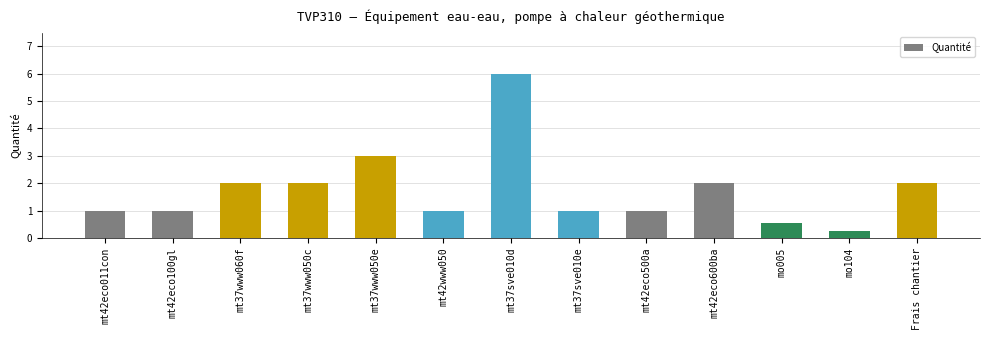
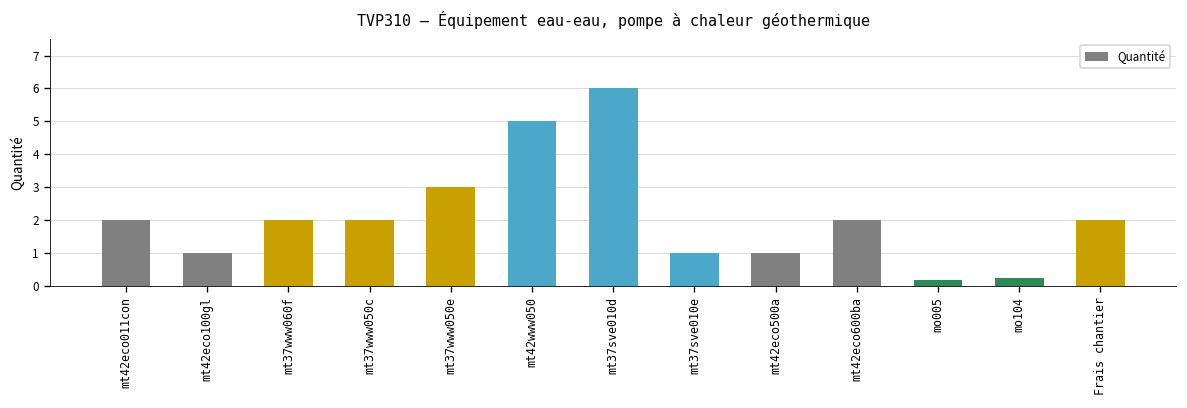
  {
-   "mt42eco011con": 1,
+   "mt42eco011con": 2,
    "mt42eco100gl": 1.0,
    "mt37www060f": 2.0,
    "mt37www050c": 2.0,
    "mt37www050e": 3.0,
-   "mt42www050": 1,
+   "mt42www050": 5,
    "mt37sve010d": 6.0,
    "mt37sve010e": 1.0,
    "mt42eco500a": 1.0,
    "mt42eco600ba": 2.0,
-   "mo005": 0.6,
+   "mo005": 0.2,
    "mo104": 0.2,
    "Frais chantier": 2.0
  }
